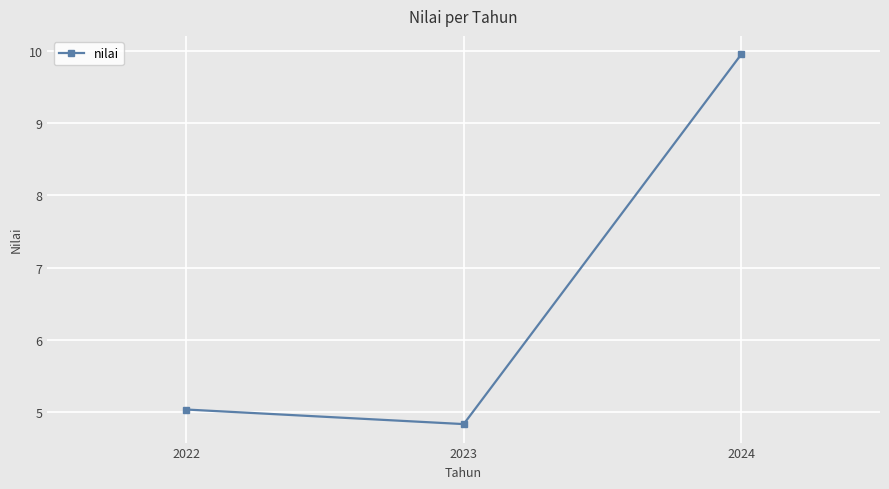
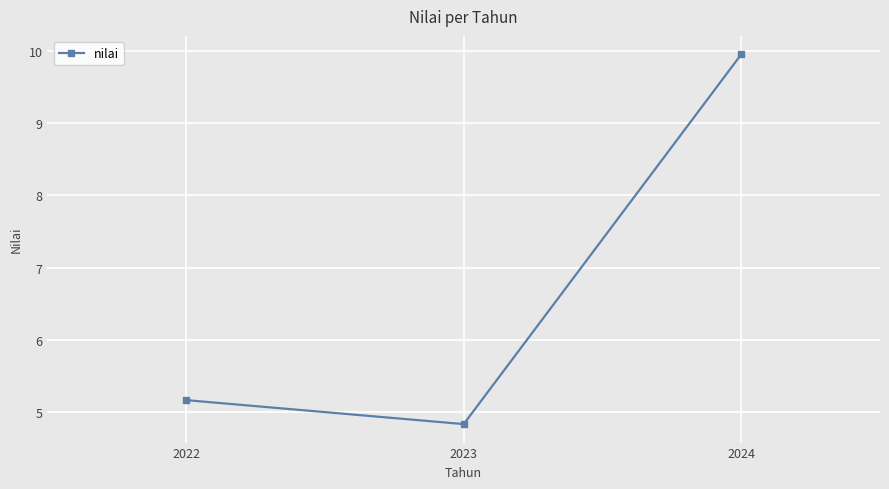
  {
-   "2022": 5.0,
+   "2022": 5.2,
    "2023": 4.8,
    "2024": 10.0
  }
